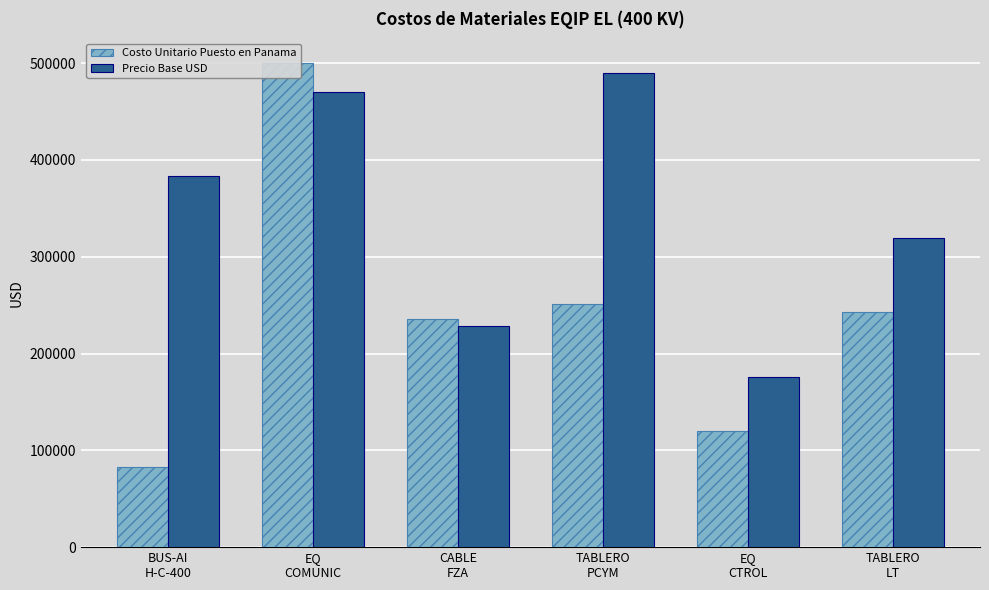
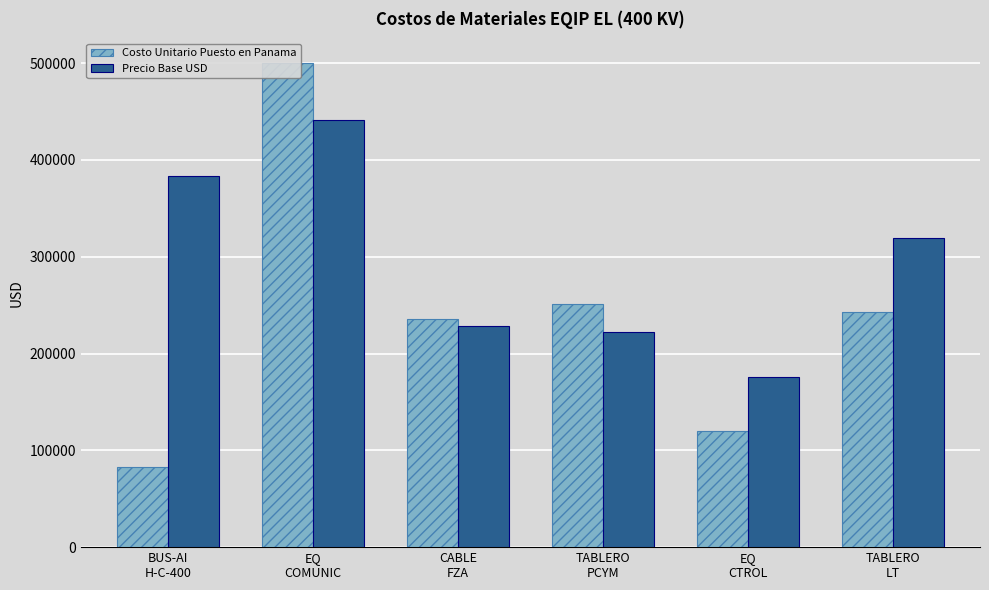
  {
    "Costo Unitario Puesto en Panama": {
      "BUS-AI H-C-400": 80000,
      "CABLE FZA": 240000,
      "TABLERO PCYM": 250000,
      "EQ CTROL": 120000,
      "TABLERO LT": 240000
    },
    "Precio Base USD": {
      "BUS-AI H-C-400": 380000,
-     "EQ COMUNIC": 470000,
+     "EQ COMUNIC": 440000,
      "CABLE FZA": 230000,
-     "TABLERO PCYM": 490000,
+     "TABLERO PCYM": 220000,
      "EQ CTROL": 180000,
      "TABLERO LT": 320000
    }
  }
